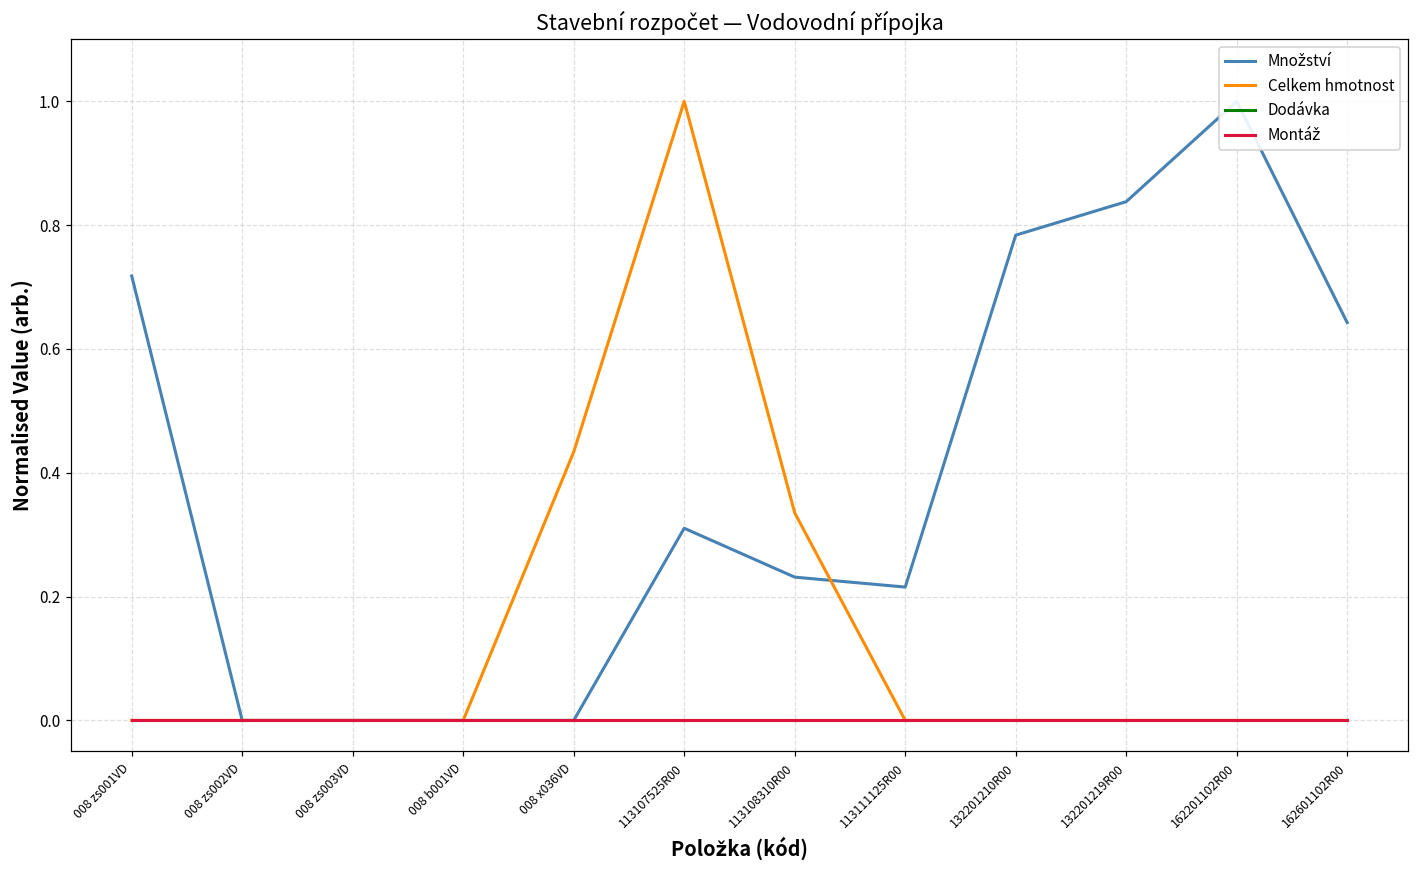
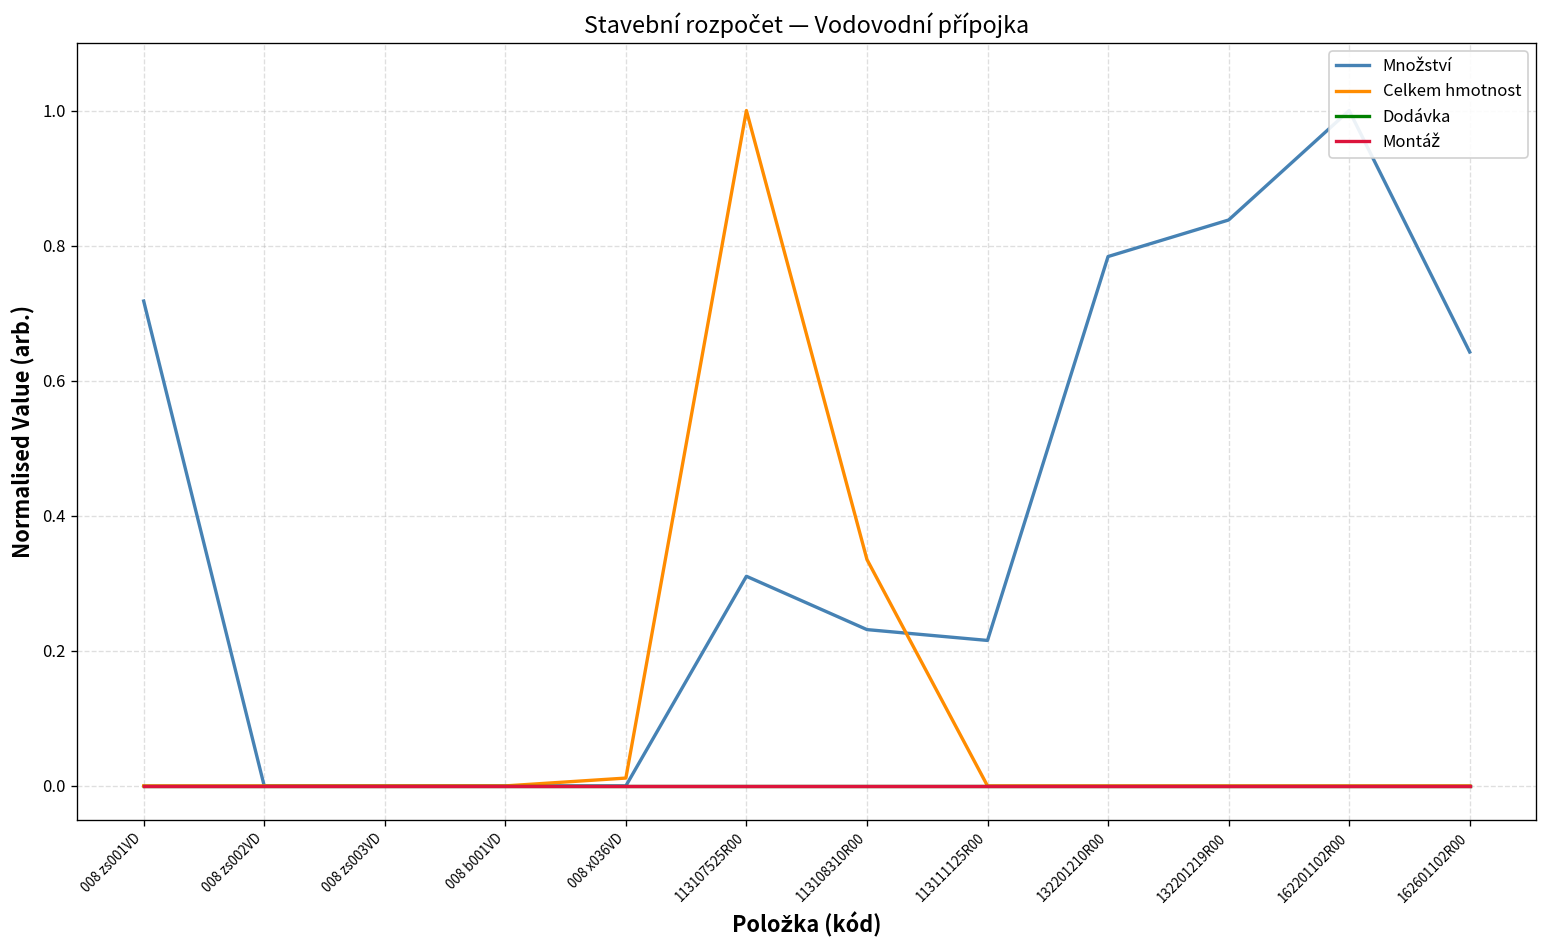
  {
    "Množství": {
      "008 zs001VD": 0.72,
      "113107525R00": 0.31,
      "113108310R00": 0.23,
      "113111125R00": 0.22,
      "132201210R00": 0.78,
      "132201219R00": 0.84,
      "162601102R00": 0.64
    },
    "Celkem hmotnost": {
-     "008 x036VD": 0.43,
+     "008 x036VD": 0.01,
      "113107525R00": 1.00,
      "113108310R00": 0.34
    },
    "Montáž": {
      "113107525R00": 0.00,
      "113108310R00": 0.00
    }
  }
